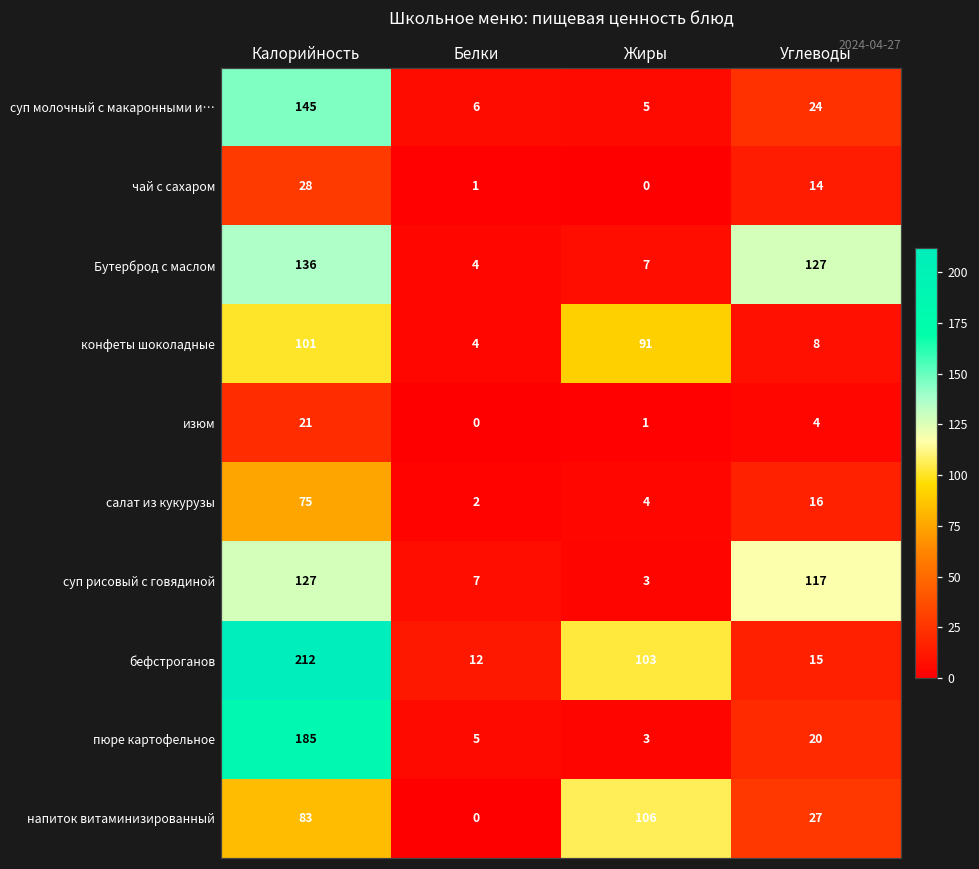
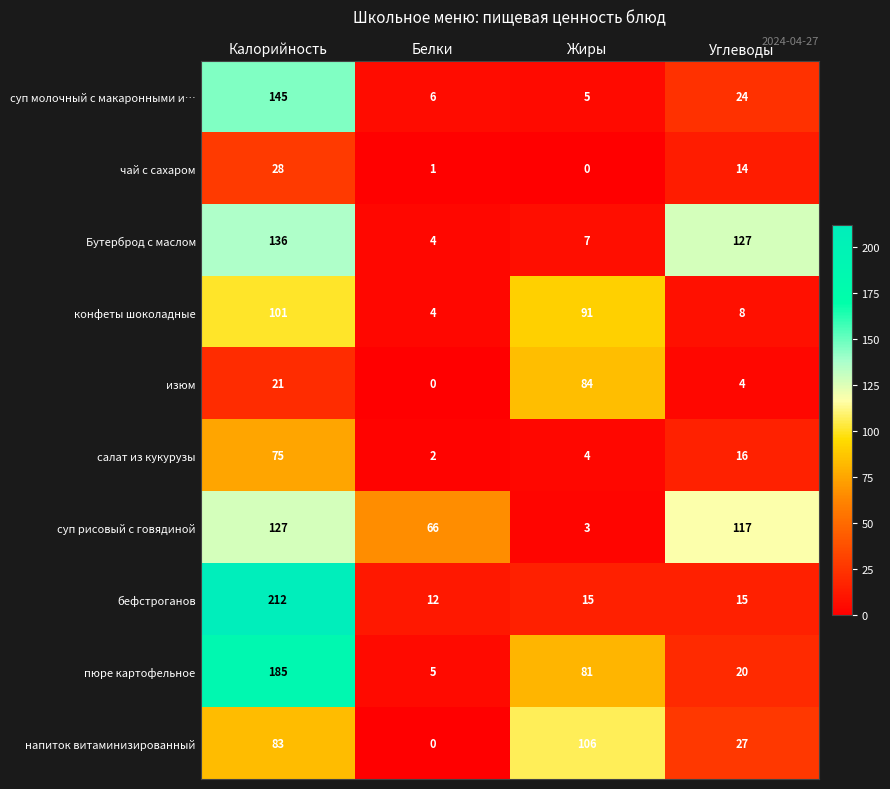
  {
    "суп молочный с макаронными и…": {
      "Калорийность": 145,
      "Белки": 6,
      "Жиры": 5,
      "Углеводы": 24
    },
    "чай с сахаром": {
      "Калорийность": 28,
      "Белки": 1,
      "Жиры": 0,
      "Углеводы": 14
    },
    "Бутерброд с маслом": {
      "Калорийность": 136,
      "Белки": 4,
      "Жиры": 7,
      "Углеводы": 127
    },
    "конфеты шоколадные": {
      "Калорийность": 101,
      "Белки": 4,
      "Жиры": 91,
      "Углеводы": 8
    },
    "изюм": {
      "Калорийность": 21,
      "Белки": 0,
-     "Жиры": 1,
+     "Жиры": 84,
      "Углеводы": 4
    },
    "салат из кукурузы": {
      "Калорийность": 75,
      "Белки": 2,
      "Жиры": 4,
      "Углеводы": 16
    },
    "суп рисовый с говядиной": {
      "Калорийность": 127,
-     "Белки": 7,
+     "Белки": 66,
      "Жиры": 3,
      "Углеводы": 117
    },
    "бефстроганов": {
      "Калорийность": 212,
      "Белки": 12,
-     "Жиры": 103,
+     "Жиры": 15,
      "Углеводы": 15
    },
    "пюре картофельное": {
      "Калорийность": 185,
      "Белки": 5,
-     "Жиры": 3,
+     "Жиры": 81,
      "Углеводы": 20
    },
    "напиток витаминизированный": {
      "Калорийность": 83,
      "Белки": 0,
      "Жиры": 106,
      "Углеводы": 27
    }
  }
